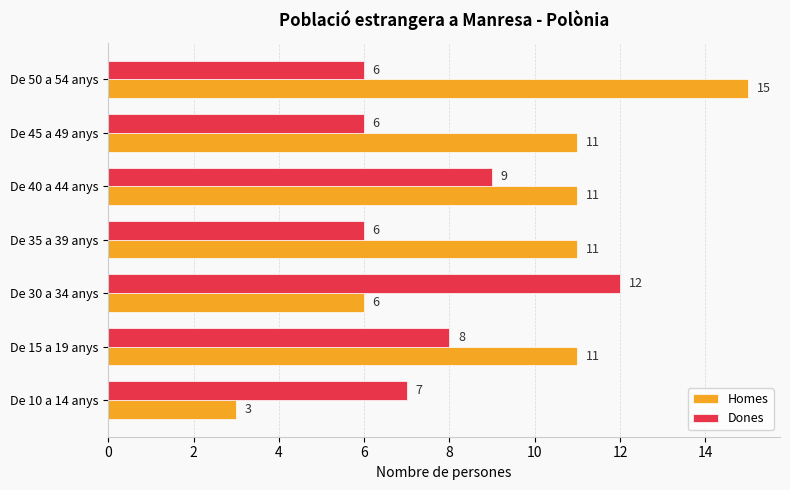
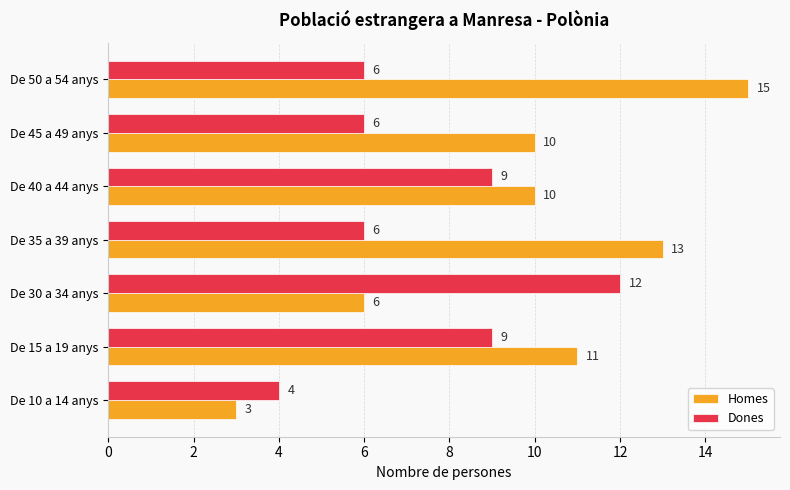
  {
    "Homes": {
      "De 50 a 54 anys": 15,
-     "De 45 a 49 anys": 11,
-     "De 40 a 44 anys": 11,
-     "De 35 a 39 anys": 11,
+     "De 45 a 49 anys": 10,
+     "De 40 a 44 anys": 10,
+     "De 35 a 39 anys": 13,
      "De 30 a 34 anys": 6,
      "De 15 a 19 anys": 11,
      "De 10 a 14 anys": 3
    },
    "Dones": {
      "De 50 a 54 anys": 6,
      "De 45 a 49 anys": 6,
      "De 40 a 44 anys": 9,
      "De 35 a 39 anys": 6,
      "De 30 a 34 anys": 12,
-     "De 15 a 19 anys": 8,
-     "De 10 a 14 anys": 7
+     "De 15 a 19 anys": 9,
+     "De 10 a 14 anys": 4
    }
  }
